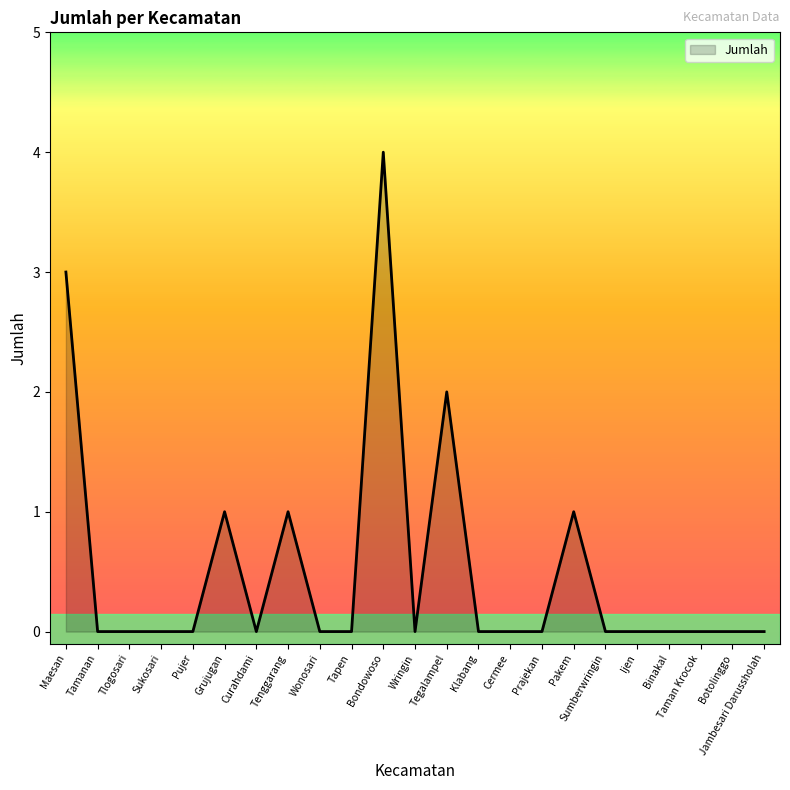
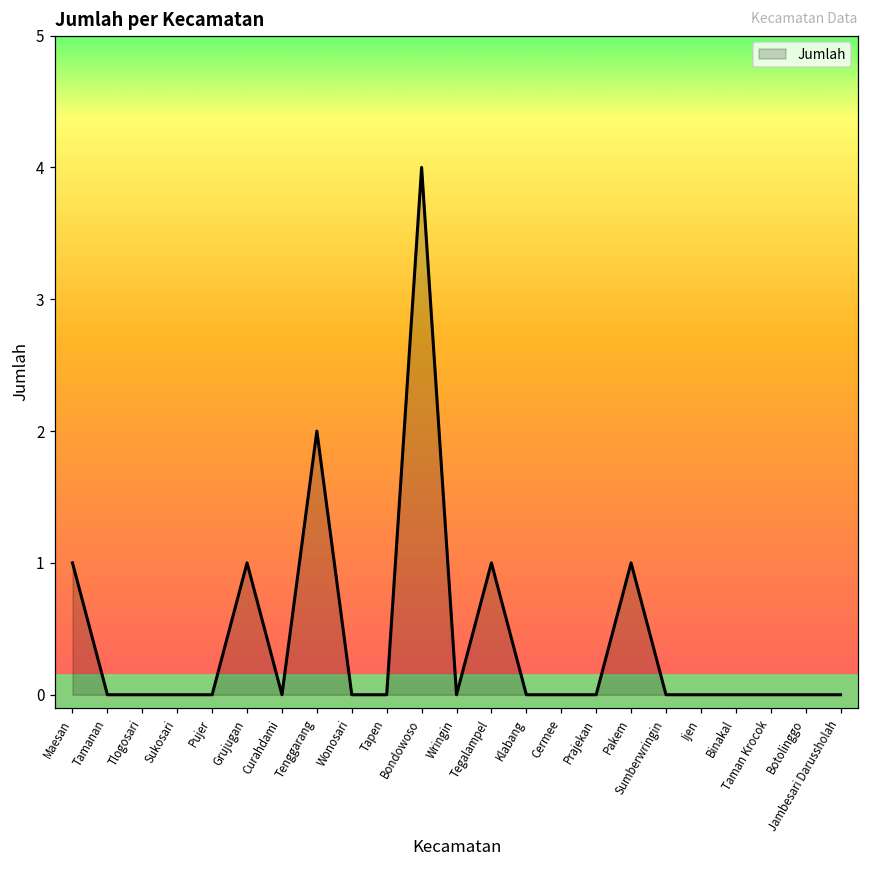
  {
-   "Maesan": 3,
+   "Maesan": 1,
    "Grujugan": 1,
-   "Tenggarang": 1,
+   "Tenggarang": 2,
    "Bondowoso": 4,
-   "Tegalampel": 2,
+   "Tegalampel": 1,
    "Pakem": 1
  }
